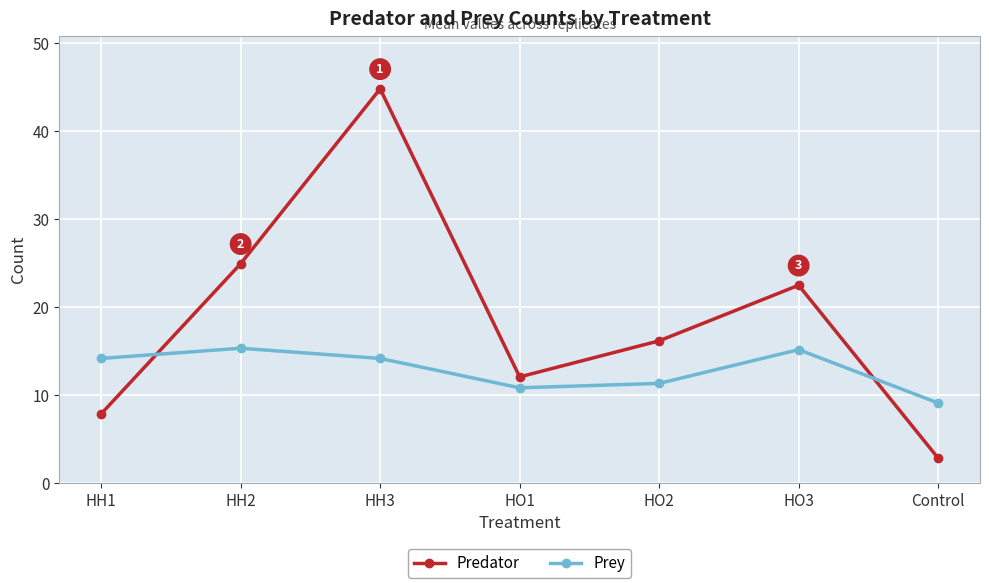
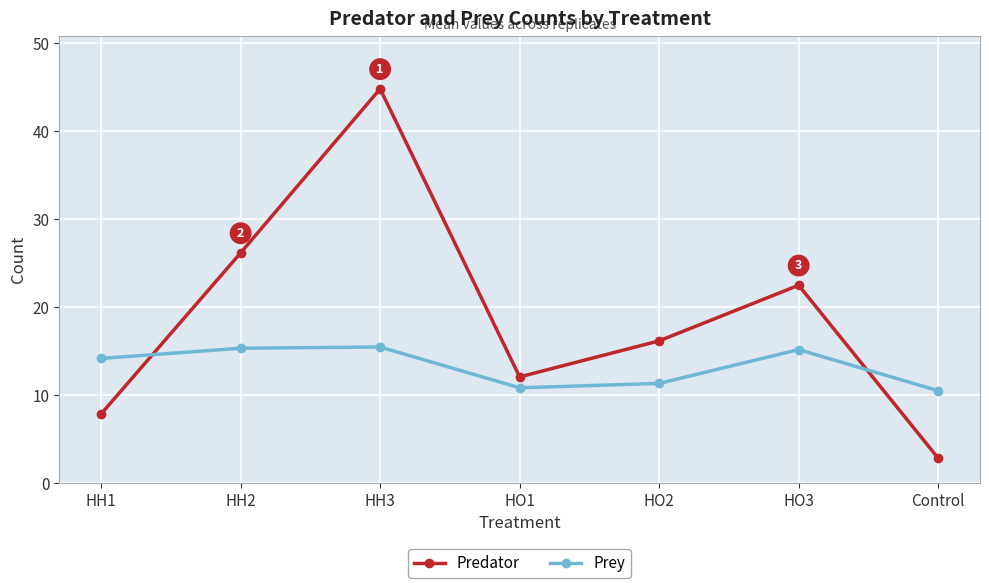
  {
    "Predator": {
      "HH1": 8,
-     "HH2": 25,
+     "HH2": 26,
      "HO1": 12,
      "HO2": 16,
      "Control": 3
    },
    "Prey": {
      "HH1": 14,
      "HH2": 15,
-     "HH3": 14,
+     "HH3": 15,
      "HO1": 11,
      "HO2": 11,
      "HO3": 15,
-     "Control": 9
+     "Control": 11
    }
  }
